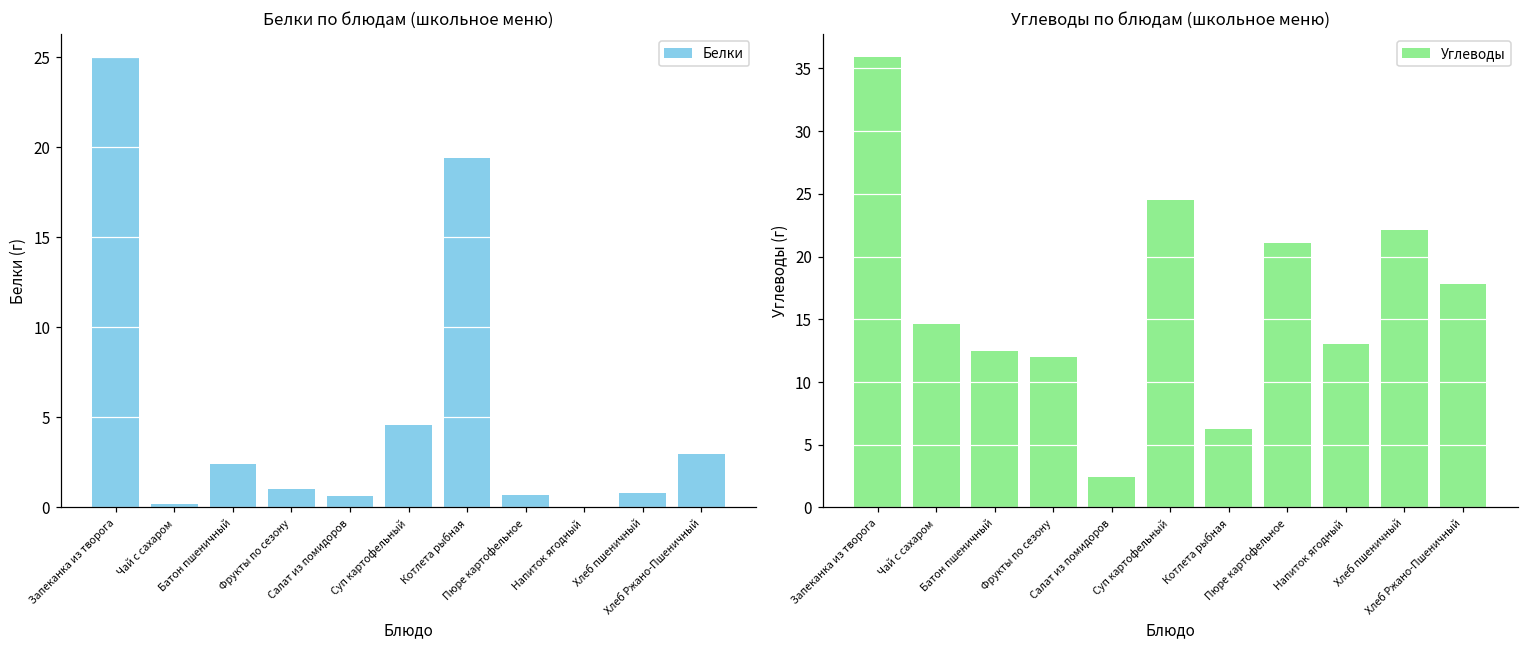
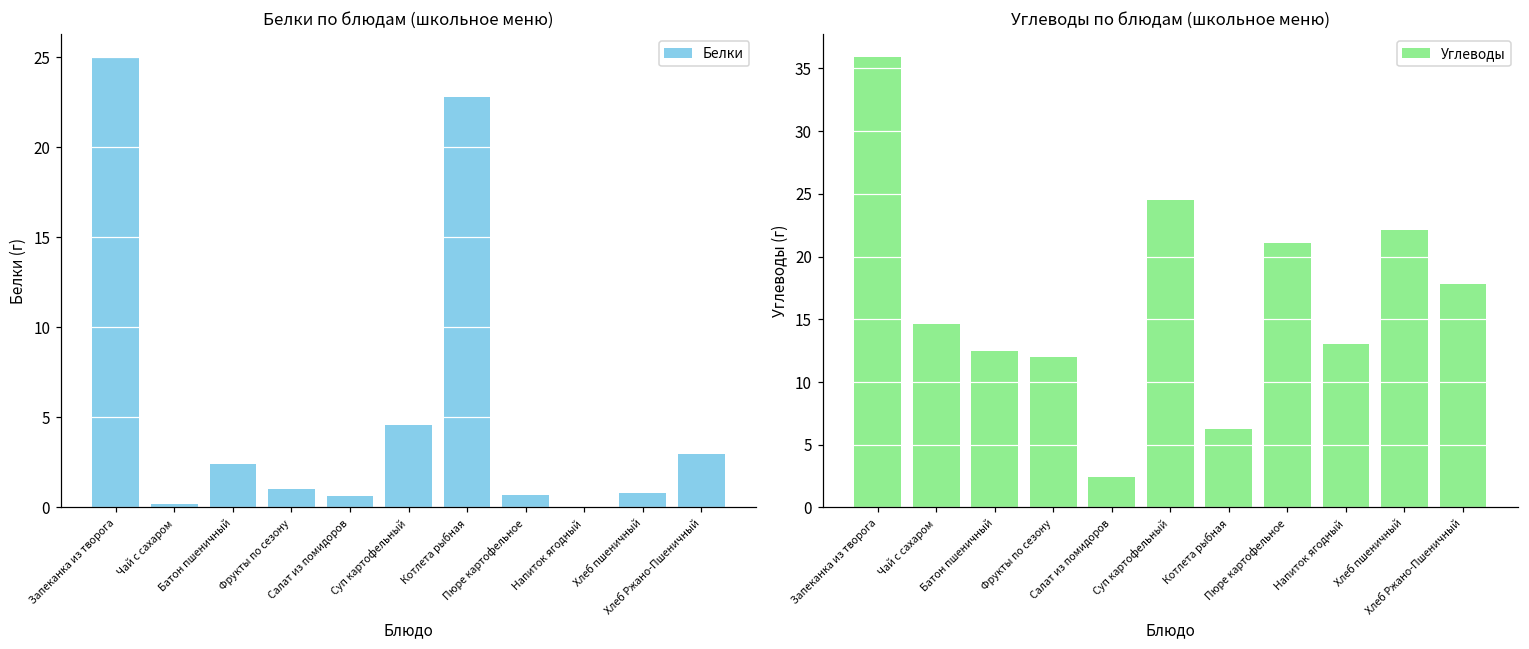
  {
    "Белки по блюдам (школьное меню)": {
      "Запеканка из творога": 25.0,
      "Чай с сахаром": 0.2,
      "Батон пшеничный": 2.4,
      "Фрукты по сезону": 1.0,
      "Салат из помидоров": 0.6,
      "Суп картофельный": 4.6,
-     "Котлета рыбная": 19.4,
+     "Котлета рыбная": 22.8,
      "Пюре картофельное": 0.7,
      "Напиток ягодный": 0.0,
      "Хлеб пшеничный": 0.8,
      "Хлеб Ржано-Пшеничный": 3.0
    },
    "Углеводы по блюдам (школьное меню)": {
      "Запеканка из творога": 35.9,
      "Чай с сахаром": 14.6,
      "Батон пшеничный": 12.5,
      "Фрукты по сезону": 12.0,
      "Салат из помидоров": 2.4,
      "Суп картофельный": 24.5,
      "Котлета рыбная": 6.3,
      "Пюре картофельное": 21.1,
      "Напиток ягодный": 13.0,
      "Хлеб пшеничный": 22.1,
      "Хлеб Ржано-Пшеничный": 17.8
    }
  }
